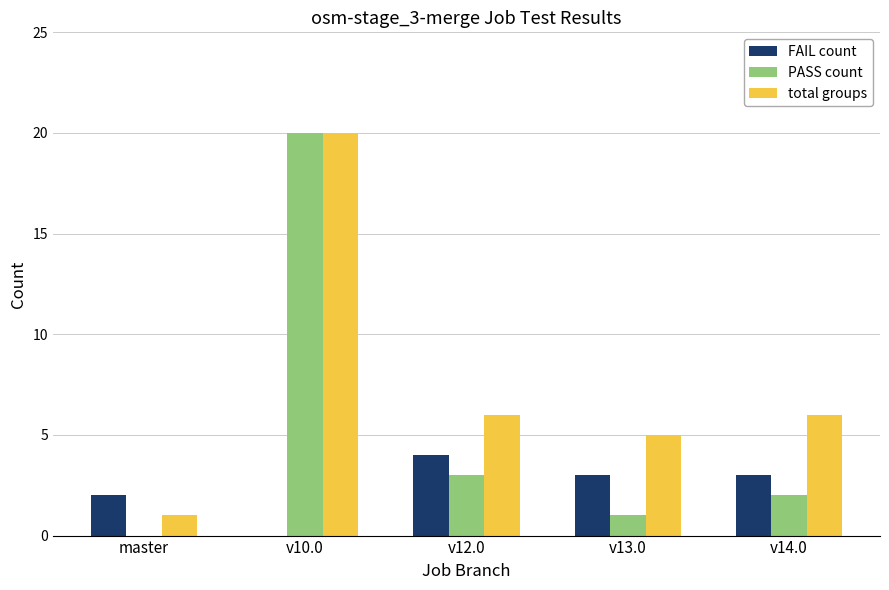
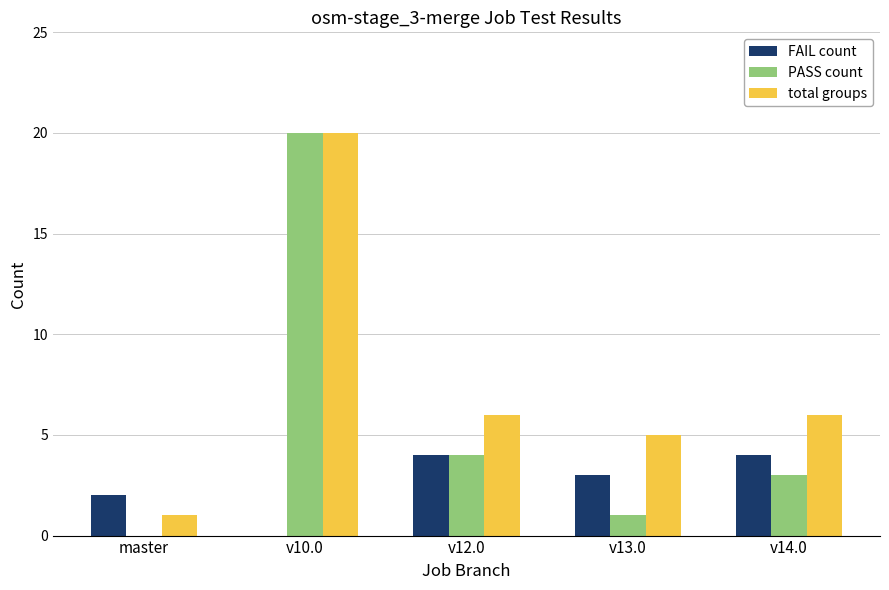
  {
    "FAIL count": {
      "master": 2,
      "v10.0": 0,
      "v12.0": 4,
      "v13.0": 3,
-     "v14.0": 3
+     "v14.0": 4
    },
    "PASS count": {
      "master": 0,
      "v10.0": 20,
-     "v12.0": 3,
+     "v12.0": 4,
      "v13.0": 1,
-     "v14.0": 2
+     "v14.0": 3
    },
    "total groups": {
      "master": 1,
      "v10.0": 20,
      "v12.0": 6,
      "v13.0": 5,
      "v14.0": 6
    }
  }
